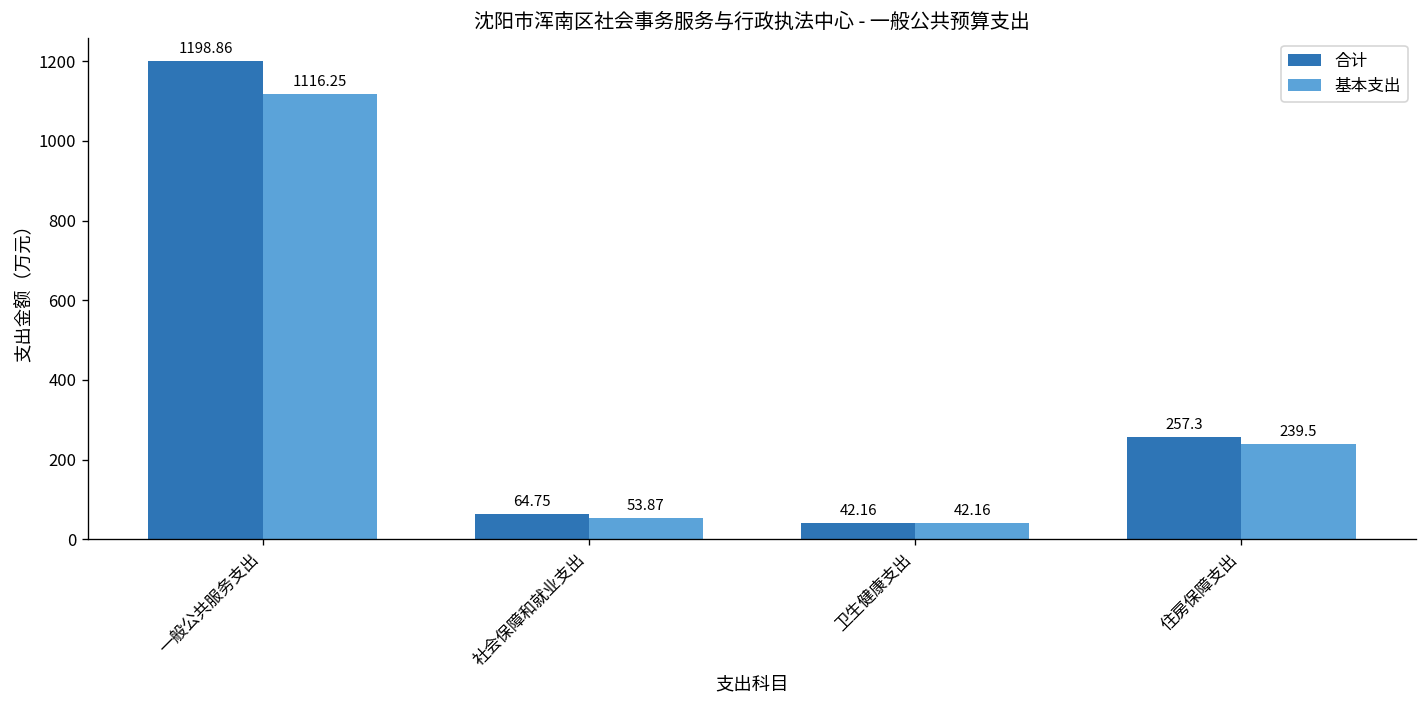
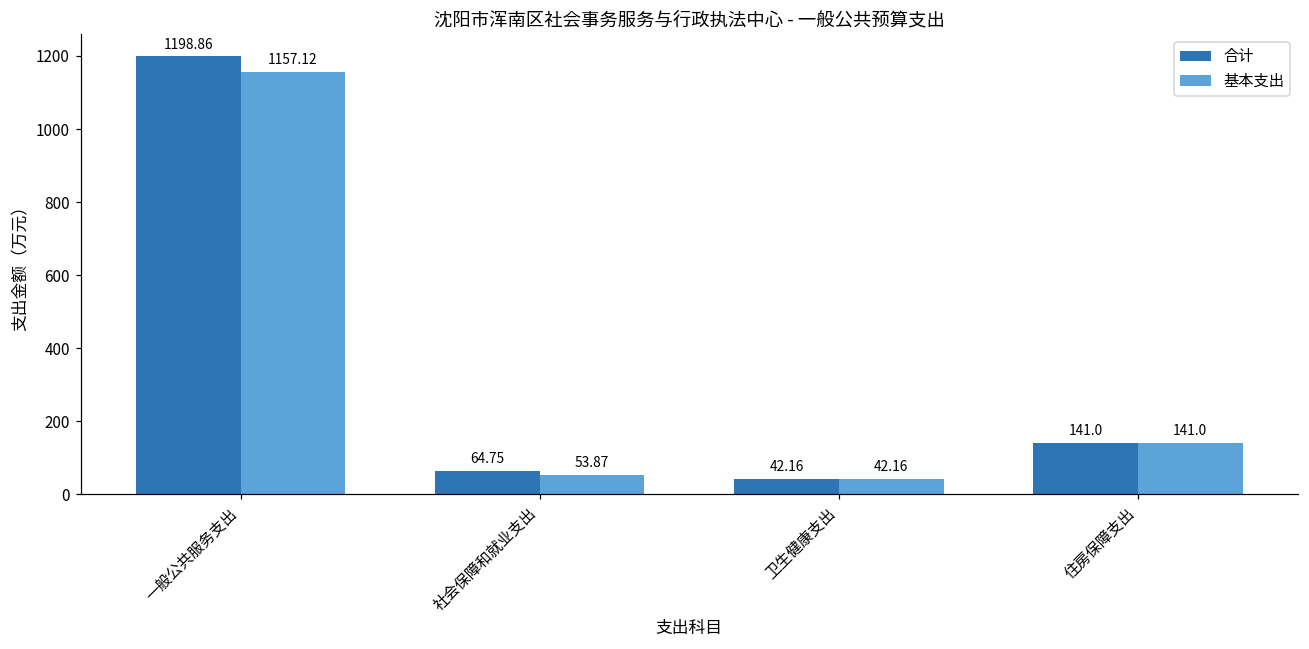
  {
    "合计": {
      "一般公共服务支出": 1198.86,
      "社会保障和就业支出": 64.75,
      "卫生健康支出": 42.16,
-     "住房保障支出": 257.3
+     "住房保障支出": 141.0
    },
    "基本支出": {
-     "一般公共服务支出": 1116.25,
+     "一般公共服务支出": 1157.12,
      "社会保障和就业支出": 53.87,
      "卫生健康支出": 42.16,
-     "住房保障支出": 239.5
+     "住房保障支出": 141.0
    }
  }
